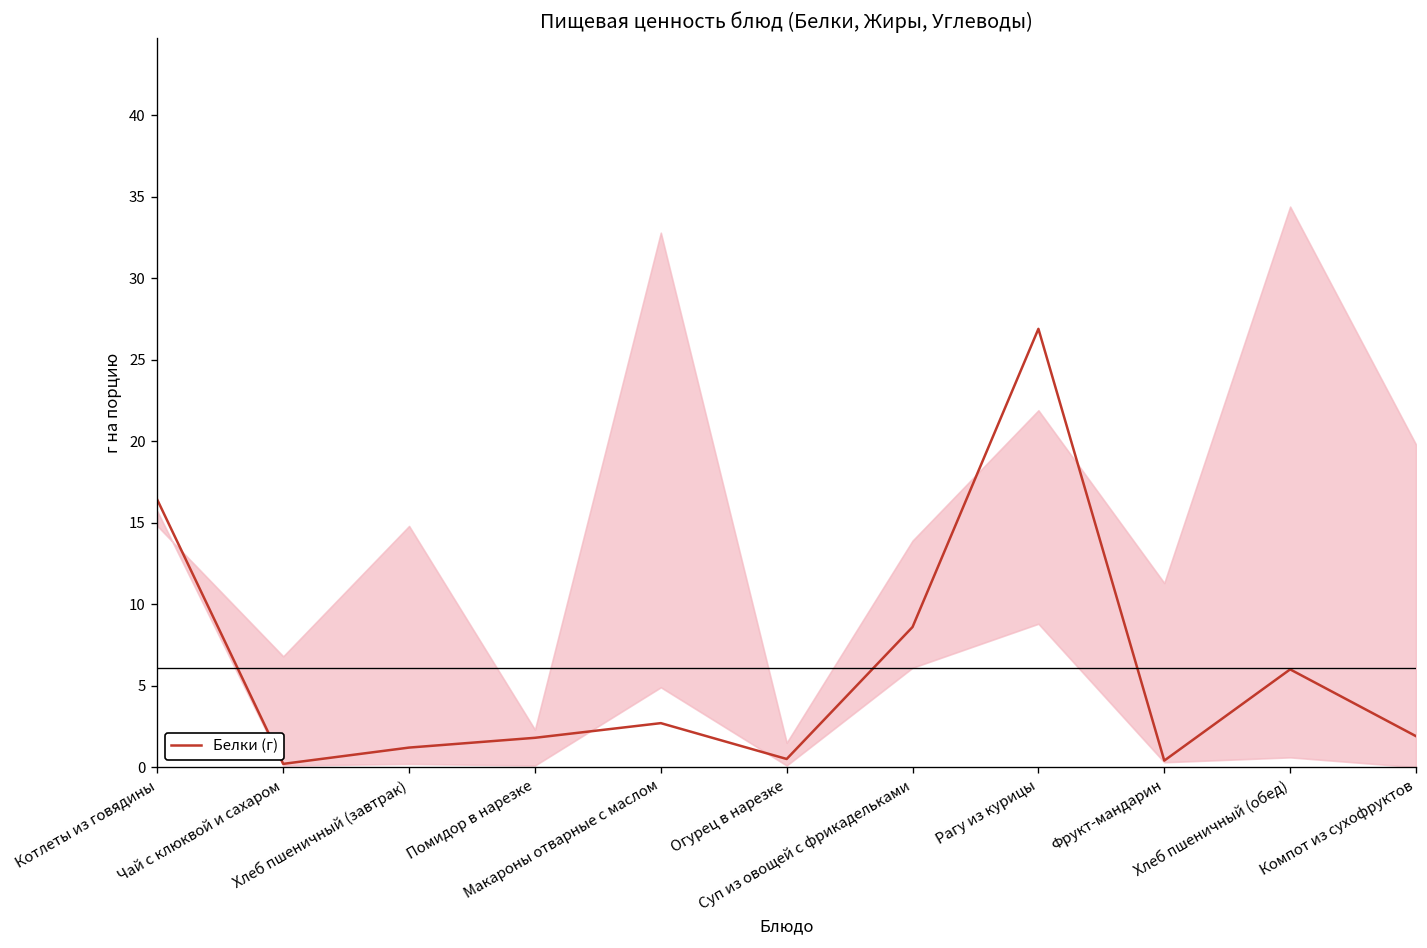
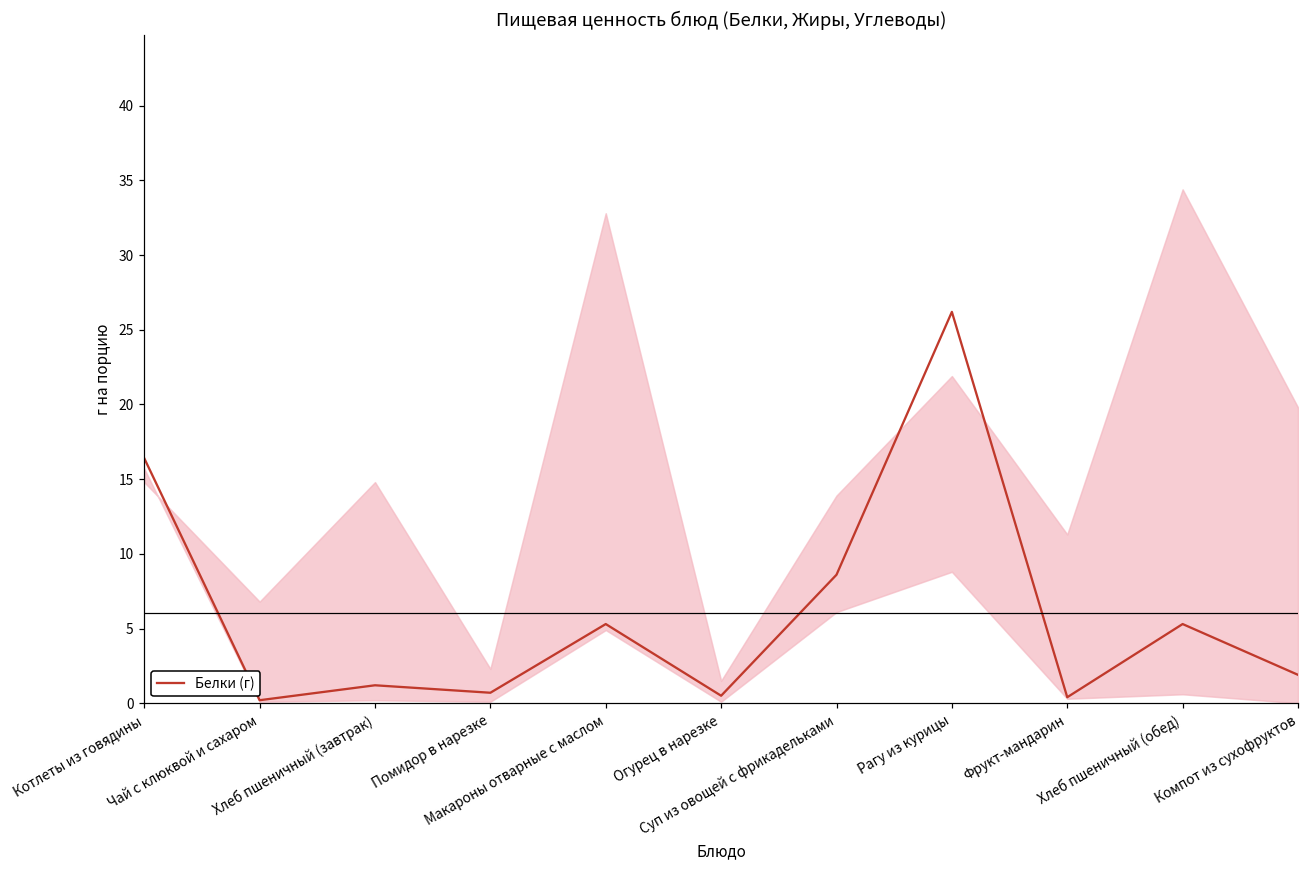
  {
    "Белки (г)": {
      "Котлеты из говядины": 16.4,
      "Чай с клюквой и сахаром": 0.2,
      "Хлеб пшеничный (завтрак)": 1.2,
-     "Помидор в нарезке": 1.8,
-     "Макароны отварные с маслом": 2.7,
+     "Помидор в нарезке": 0.7,
+     "Макароны отварные с маслом": 5.3,
      "Огурец в нарезке": 0.5,
      "Суп из овощей с фрикадельками": 8.6,
-     "Рагу из курицы": 26.9,
+     "Рагу из курицы": 26.2,
      "Фрукт-мандарин": 0.4,
-     "Хлеб пшеничный (обед)": 6.0,
+     "Хлеб пшеничный (обед)": 5.3,
      "Компот из сухофруктов": 1.9
    }
  }
